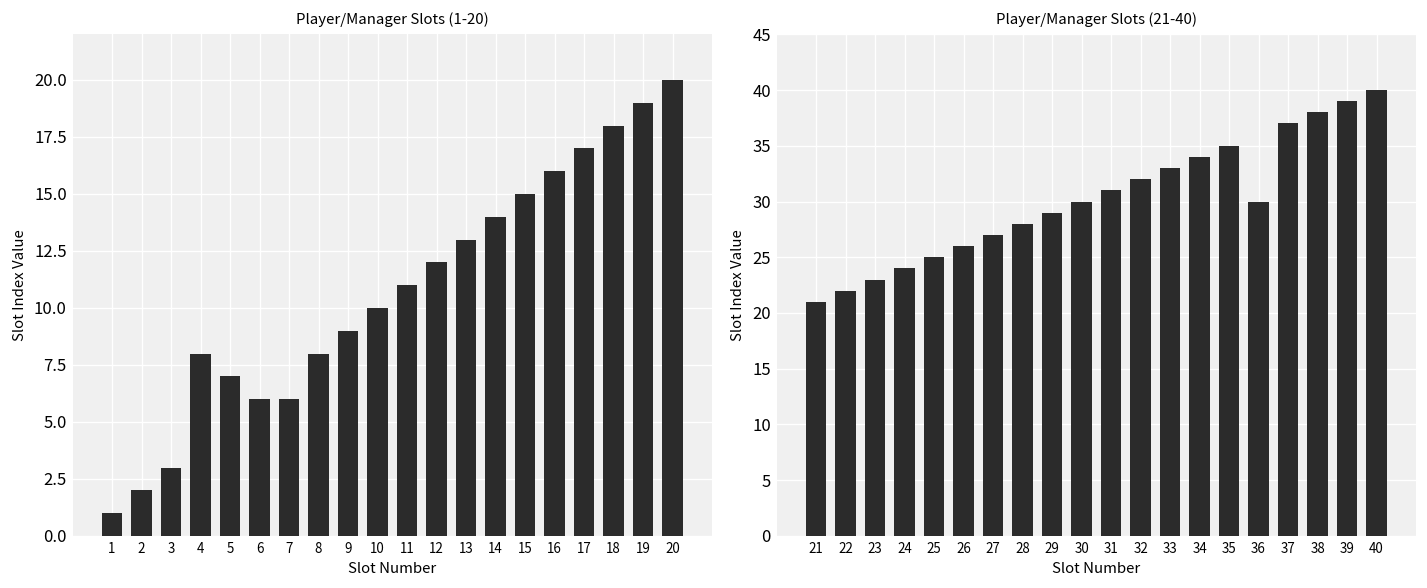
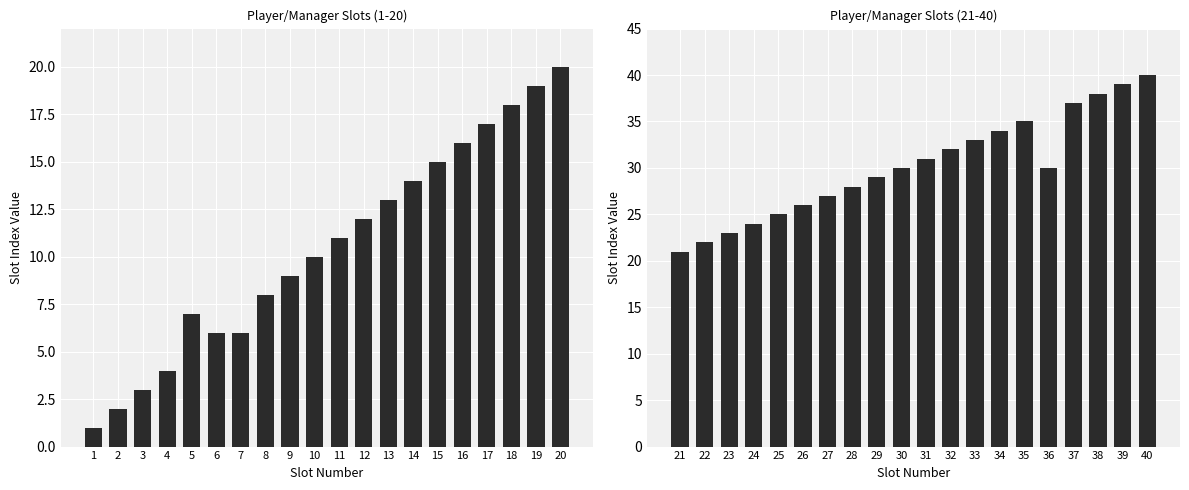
  {
    "Player/Manager Slots (1-20)": {
      "1": 1,
      "2": 2,
      "3": 3,
-     "4": 8,
+     "4": 4,
      "5": 7,
      "6": 6,
      "7": 6,
      "8": 8,
      "9": 9,
      "10": 10,
      "11": 11,
      "12": 12,
      "13": 13,
      "14": 14,
      "15": 15,
      "16": 16,
      "17": 17,
      "18": 18,
      "19": 19,
      "20": 20
    },
    "Player/Manager Slots (21-40)": {
      "21": 21,
      "22": 22,
      "23": 23,
      "24": 24,
      "25": 25,
      "26": 26,
      "27": 27,
      "28": 28,
      "29": 29,
      "30": 30,
      "31": 31,
      "32": 32,
      "33": 33,
      "34": 34,
      "35": 35,
      "36": 30,
      "37": 37,
      "38": 38,
      "39": 39,
      "40": 40
    }
  }
